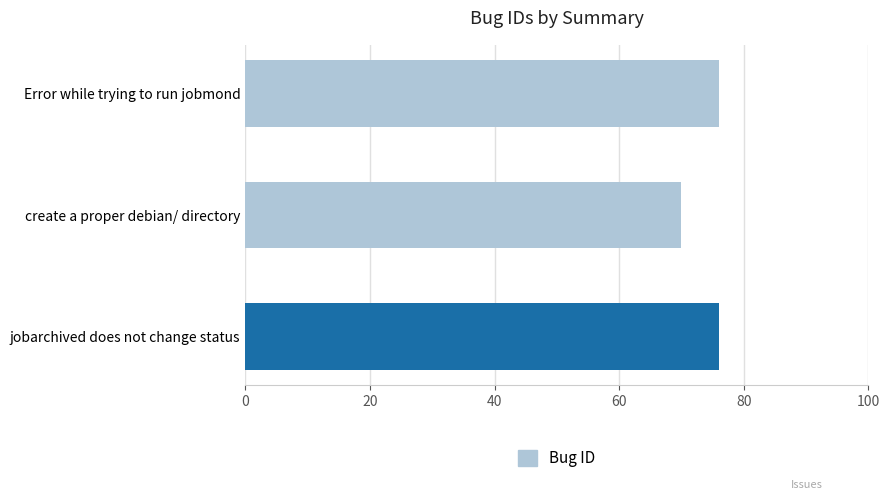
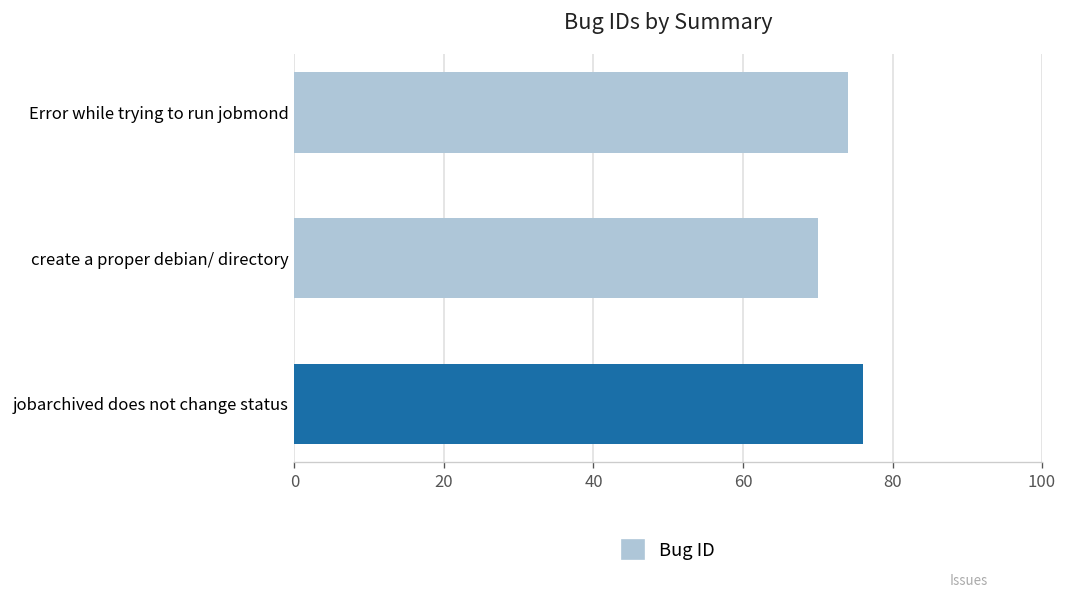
  {
-   "Error while trying to run jobmond": 76,
+   "Error while trying to run jobmond": 74,
    "create a proper debian/ directory": 70,
    "jobarchived does not change status": 76
  }
